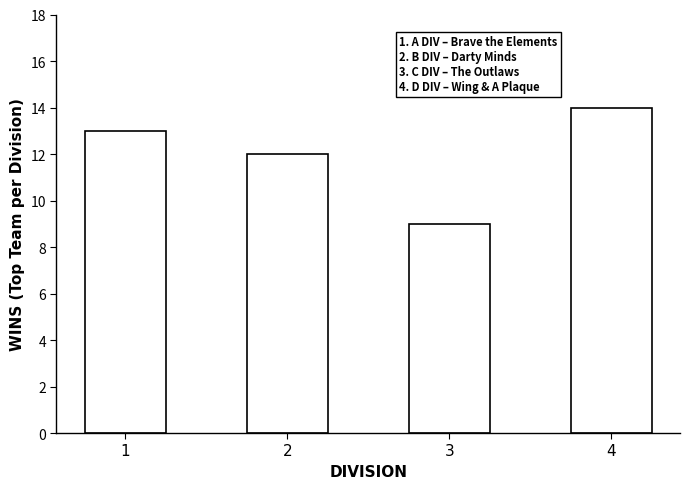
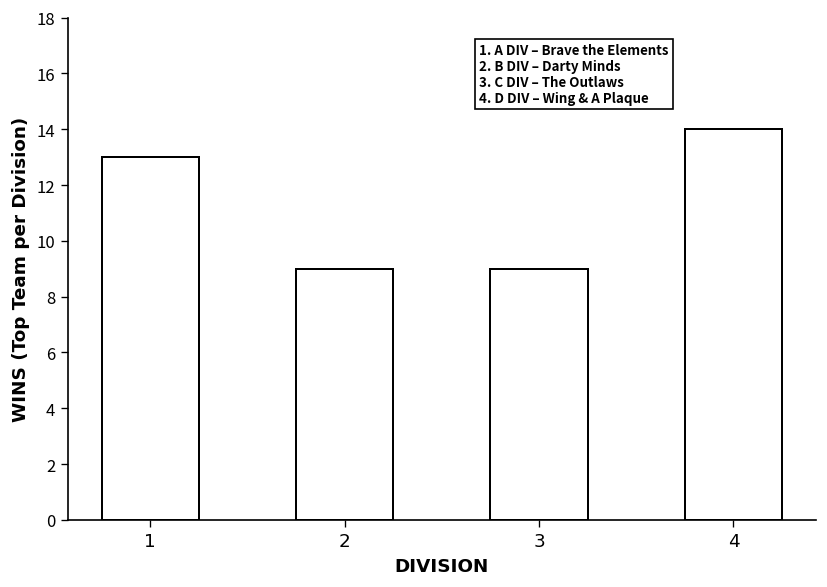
  {
    "1": 13,
-   "2": 12,
+   "2": 9,
    "3": 9,
    "4": 14
  }
